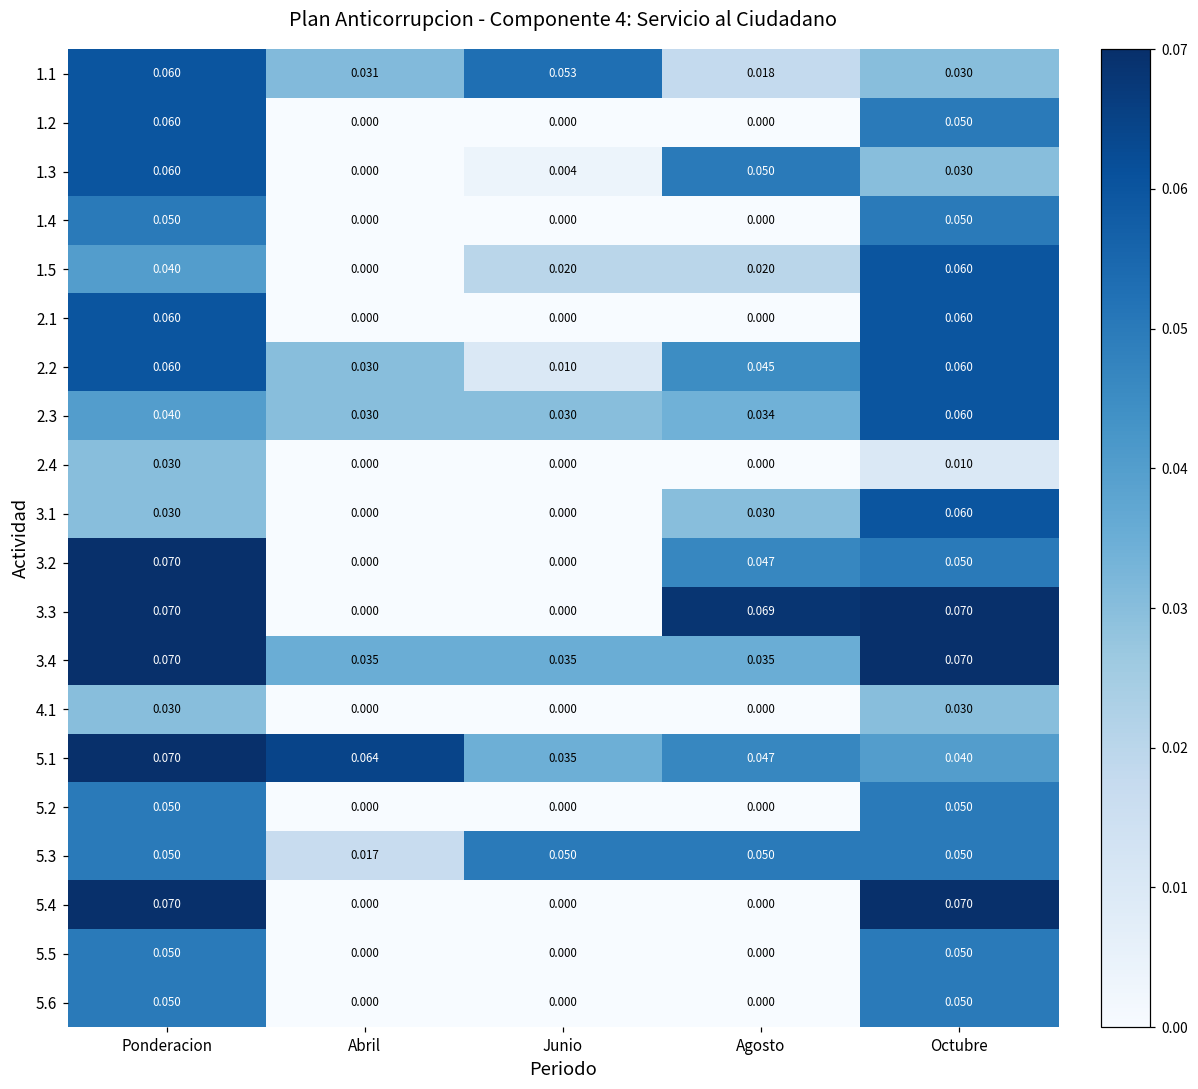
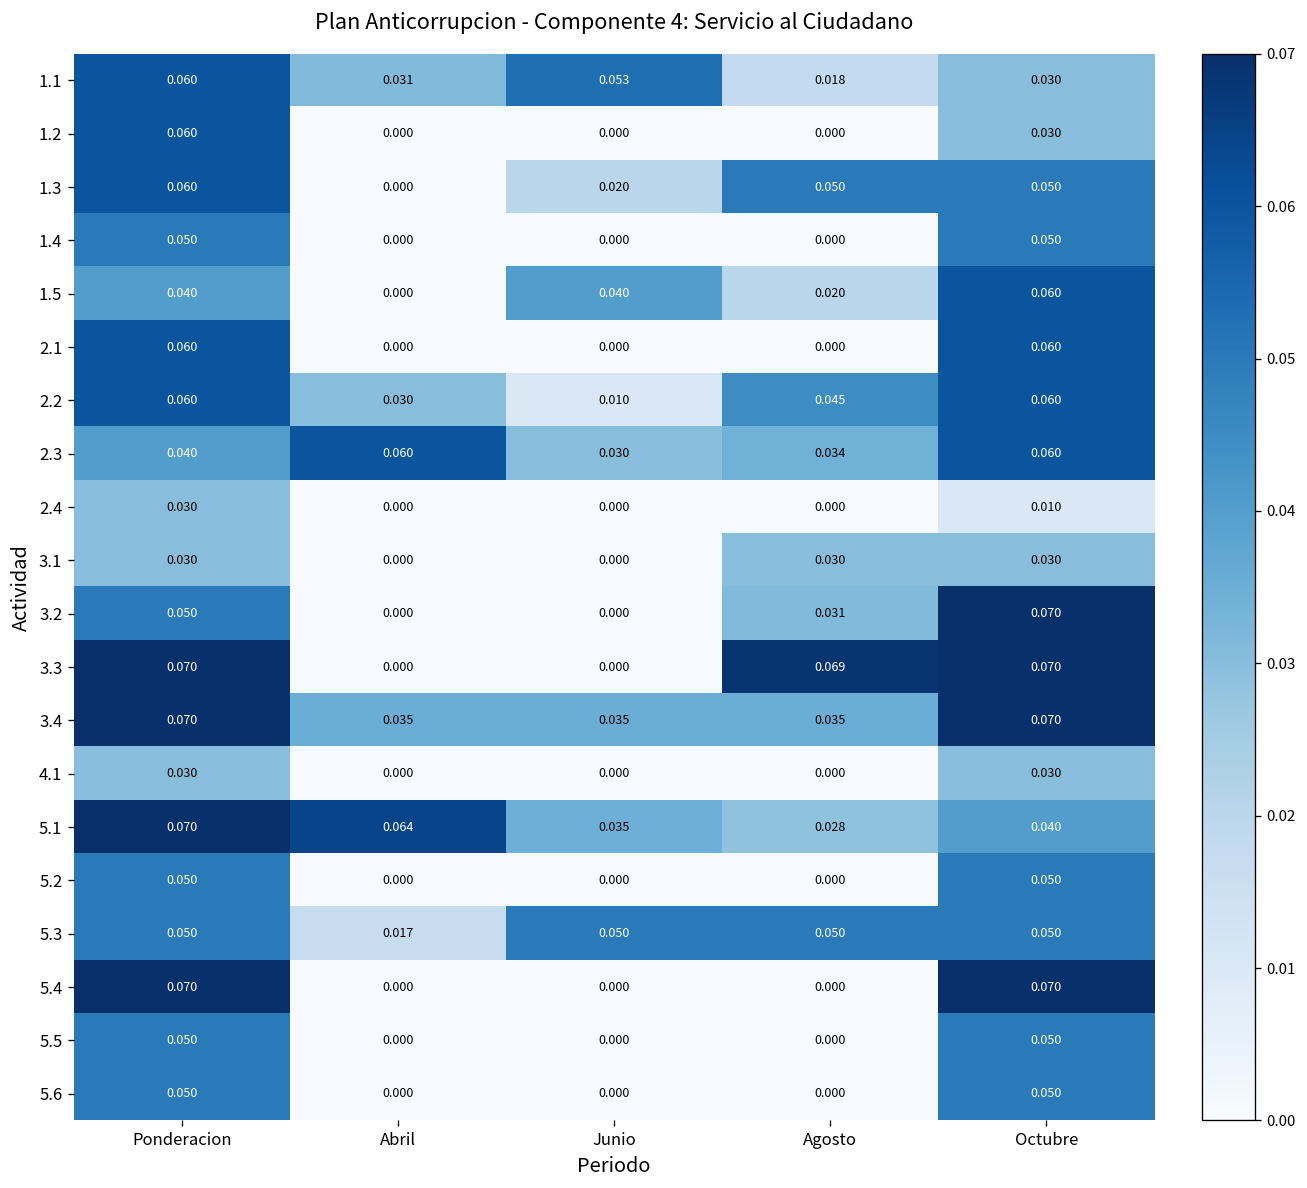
  {
    "1.1": {
      "Ponderacion": 0.060,
      "Abril": 0.031,
      "Junio": 0.053,
      "Agosto": 0.018,
      "Octubre": 0.030
    },
    "1.2": {
      "Ponderacion": 0.060,
      "Abril": 0.000,
      "Junio": 0.000,
      "Agosto": 0.000,
-     "Octubre": 0.050
+     "Octubre": 0.030
    },
    "1.3": {
      "Ponderacion": 0.060,
      "Abril": 0.000,
-     "Junio": 0.004,
+     "Junio": 0.020,
      "Agosto": 0.050,
-     "Octubre": 0.030
+     "Octubre": 0.050
    },
    "1.4": {
      "Ponderacion": 0.050,
      "Abril": 0.000,
      "Junio": 0.000,
      "Agosto": 0.000,
      "Octubre": 0.050
    },
    "1.5": {
      "Ponderacion": 0.040,
      "Abril": 0.000,
-     "Junio": 0.020,
+     "Junio": 0.040,
      "Agosto": 0.020,
      "Octubre": 0.060
    },
    "2.1": {
      "Ponderacion": 0.060,
      "Abril": 0.000,
      "Junio": 0.000,
      "Agosto": 0.000,
      "Octubre": 0.060
    },
    "2.2": {
      "Ponderacion": 0.060,
      "Abril": 0.030,
      "Junio": 0.010,
      "Agosto": 0.045,
      "Octubre": 0.060
    },
    "2.3": {
      "Ponderacion": 0.040,
-     "Abril": 0.030,
+     "Abril": 0.060,
      "Junio": 0.030,
      "Agosto": 0.034,
      "Octubre": 0.060
    },
    "2.4": {
      "Ponderacion": 0.030,
      "Abril": 0.000,
      "Junio": 0.000,
      "Agosto": 0.000,
      "Octubre": 0.010
    },
    "3.1": {
      "Ponderacion": 0.030,
      "Abril": 0.000,
      "Junio": 0.000,
      "Agosto": 0.030,
-     "Octubre": 0.060
+     "Octubre": 0.030
    },
    "3.2": {
-     "Ponderacion": 0.070,
+     "Ponderacion": 0.050,
      "Abril": 0.000,
      "Junio": 0.000,
-     "Agosto": 0.047,
-     "Octubre": 0.050
+     "Agosto": 0.031,
+     "Octubre": 0.070
    },
    "3.3": {
      "Ponderacion": 0.070,
      "Abril": 0.000,
      "Junio": 0.000,
      "Agosto": 0.069,
      "Octubre": 0.070
    },
    "3.4": {
      "Ponderacion": 0.070,
      "Abril": 0.035,
      "Junio": 0.035,
      "Agosto": 0.035,
      "Octubre": 0.070
    },
    "4.1": {
      "Ponderacion": 0.030,
      "Abril": 0.000,
      "Junio": 0.000,
      "Agosto": 0.000,
      "Octubre": 0.030
    },
    "5.1": {
      "Ponderacion": 0.070,
      "Abril": 0.064,
      "Junio": 0.035,
-     "Agosto": 0.047,
+     "Agosto": 0.028,
      "Octubre": 0.040
    },
    "5.2": {
      "Ponderacion": 0.050,
      "Abril": 0.000,
      "Junio": 0.000,
      "Agosto": 0.000,
      "Octubre": 0.050
    },
    "5.3": {
      "Ponderacion": 0.050,
      "Abril": 0.017,
      "Junio": 0.050,
      "Agosto": 0.050,
      "Octubre": 0.050
    },
    "5.4": {
      "Ponderacion": 0.070,
      "Abril": 0.000,
      "Junio": 0.000,
      "Agosto": 0.000,
      "Octubre": 0.070
    },
    "5.5": {
      "Ponderacion": 0.050,
      "Abril": 0.000,
      "Junio": 0.000,
      "Agosto": 0.000,
      "Octubre": 0.050
    },
    "5.6": {
      "Ponderacion": 0.050,
      "Abril": 0.000,
      "Junio": 0.000,
      "Agosto": 0.000,
      "Octubre": 0.050
    }
  }
